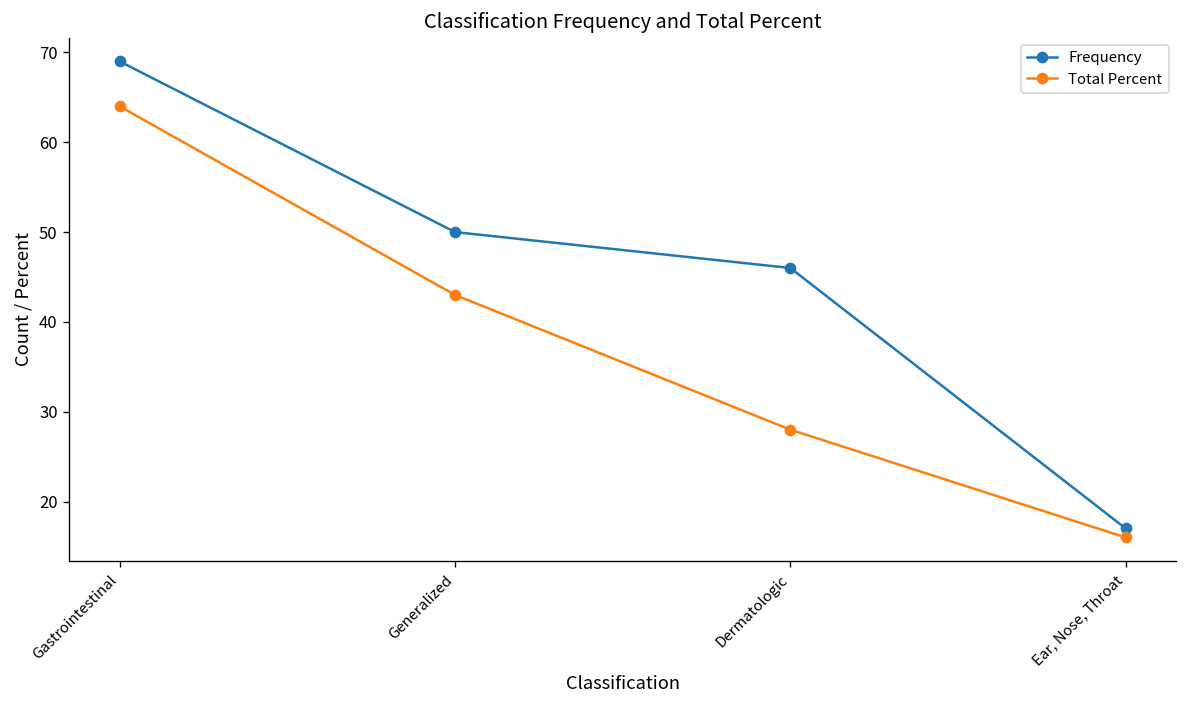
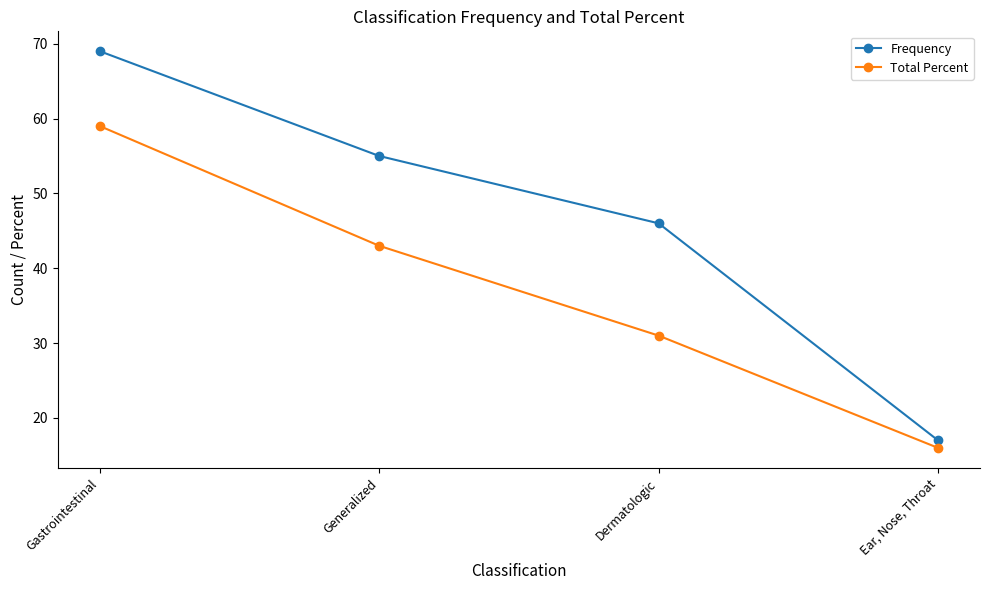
  {
    "Frequency": {
      "Gastrointestinal": 69,
-     "Generalized": 50,
+     "Generalized": 55,
      "Dermatologic": 46,
      "Ear, Nose, Throat": 17
    },
    "Total Percent": {
-     "Gastrointestinal": 64,
+     "Gastrointestinal": 59,
      "Generalized": 43,
-     "Dermatologic": 28,
+     "Dermatologic": 31,
      "Ear, Nose, Throat": 16
    }
  }
